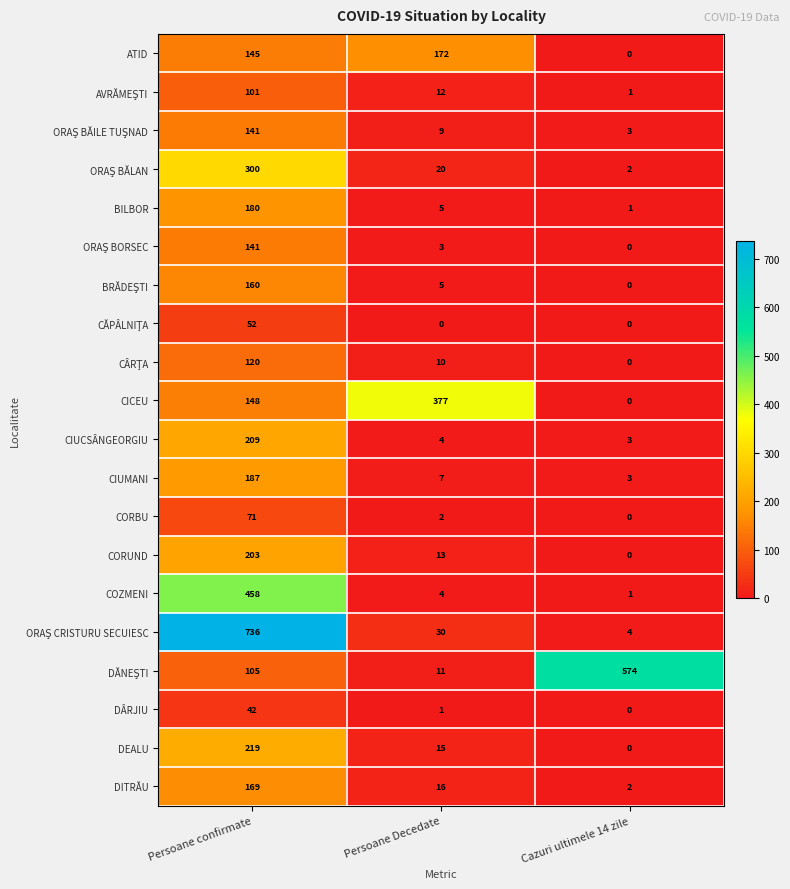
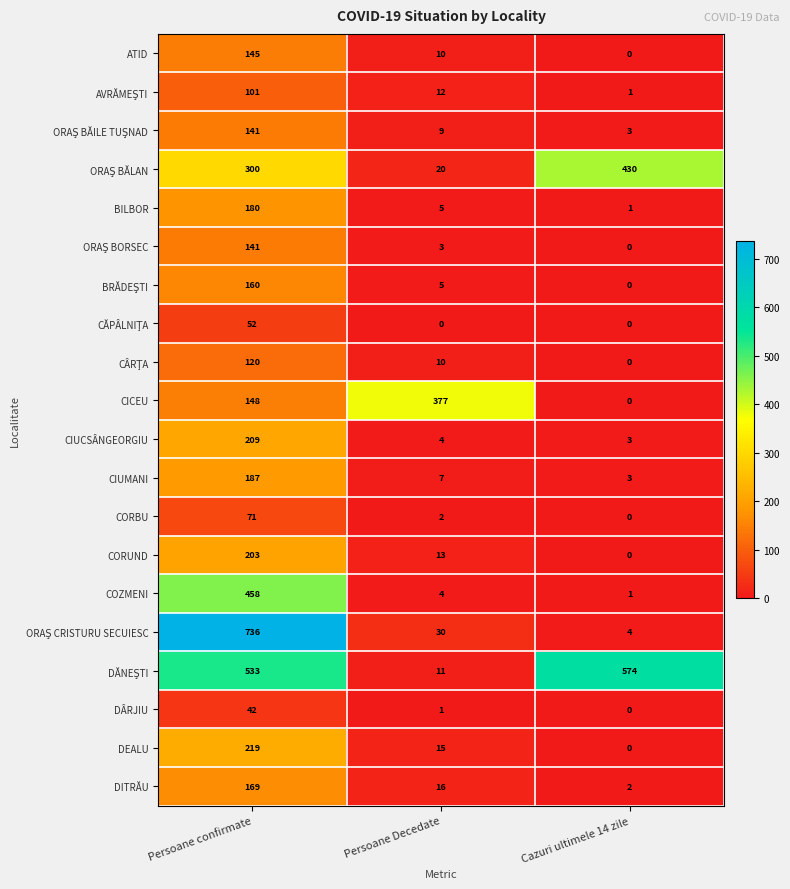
  {
    "ATID": {
      "Persoane confirmate": 145,
-     "Persoane Decedate": 172,
+     "Persoane Decedate": 10,
      "Cazuri ultimele 14 zile": 0
    },
    "AVRĂMEŞTI": {
      "Persoane confirmate": 101,
      "Persoane Decedate": 12,
      "Cazuri ultimele 14 zile": 1
    },
    "ORAŞ BĂILE TUŞNAD": {
      "Persoane confirmate": 141,
      "Persoane Decedate": 9,
      "Cazuri ultimele 14 zile": 3
    },
    "ORAŞ BĂLAN": {
      "Persoane confirmate": 300,
      "Persoane Decedate": 20,
-     "Cazuri ultimele 14 zile": 2
+     "Cazuri ultimele 14 zile": 430
    },
    "BILBOR": {
      "Persoane confirmate": 180,
      "Persoane Decedate": 5,
      "Cazuri ultimele 14 zile": 1
    },
    "ORAŞ BORSEC": {
      "Persoane confirmate": 141,
      "Persoane Decedate": 3,
      "Cazuri ultimele 14 zile": 0
    },
    "BRĂDEŞTI": {
      "Persoane confirmate": 160,
      "Persoane Decedate": 5,
      "Cazuri ultimele 14 zile": 0
    },
    "CĂPÂLNIŢA": {
      "Persoane confirmate": 52,
      "Persoane Decedate": 0,
      "Cazuri ultimele 14 zile": 0
    },
    "CÂRŢA": {
      "Persoane confirmate": 120,
      "Persoane Decedate": 10,
      "Cazuri ultimele 14 zile": 0
    },
    "CICEU": {
      "Persoane confirmate": 148,
      "Persoane Decedate": 377,
      "Cazuri ultimele 14 zile": 0
    },
    "CIUCSÂNGEORGIU": {
      "Persoane confirmate": 209,
      "Persoane Decedate": 4,
      "Cazuri ultimele 14 zile": 3
    },
    "CIUMANI": {
      "Persoane confirmate": 187,
      "Persoane Decedate": 7,
      "Cazuri ultimele 14 zile": 3
    },
    "CORBU": {
      "Persoane confirmate": 71,
      "Persoane Decedate": 2,
      "Cazuri ultimele 14 zile": 0
    },
    "CORUND": {
      "Persoane confirmate": 203,
      "Persoane Decedate": 13,
      "Cazuri ultimele 14 zile": 0
    },
    "COZMENI": {
      "Persoane confirmate": 458,
      "Persoane Decedate": 4,
      "Cazuri ultimele 14 zile": 1
    },
    "ORAŞ CRISTURU SECUIESC": {
      "Persoane confirmate": 736,
      "Persoane Decedate": 30,
      "Cazuri ultimele 14 zile": 4
    },
    "DĂNEŞTI": {
-     "Persoane confirmate": 105,
+     "Persoane confirmate": 533,
      "Persoane Decedate": 11,
      "Cazuri ultimele 14 zile": 574
    },
    "DÂRJIU": {
      "Persoane confirmate": 42,
      "Persoane Decedate": 1,
      "Cazuri ultimele 14 zile": 0
    },
    "DEALU": {
      "Persoane confirmate": 219,
      "Persoane Decedate": 15,
      "Cazuri ultimele 14 zile": 0
    },
    "DITRĂU": {
      "Persoane confirmate": 169,
      "Persoane Decedate": 16,
      "Cazuri ultimele 14 zile": 2
    }
  }
